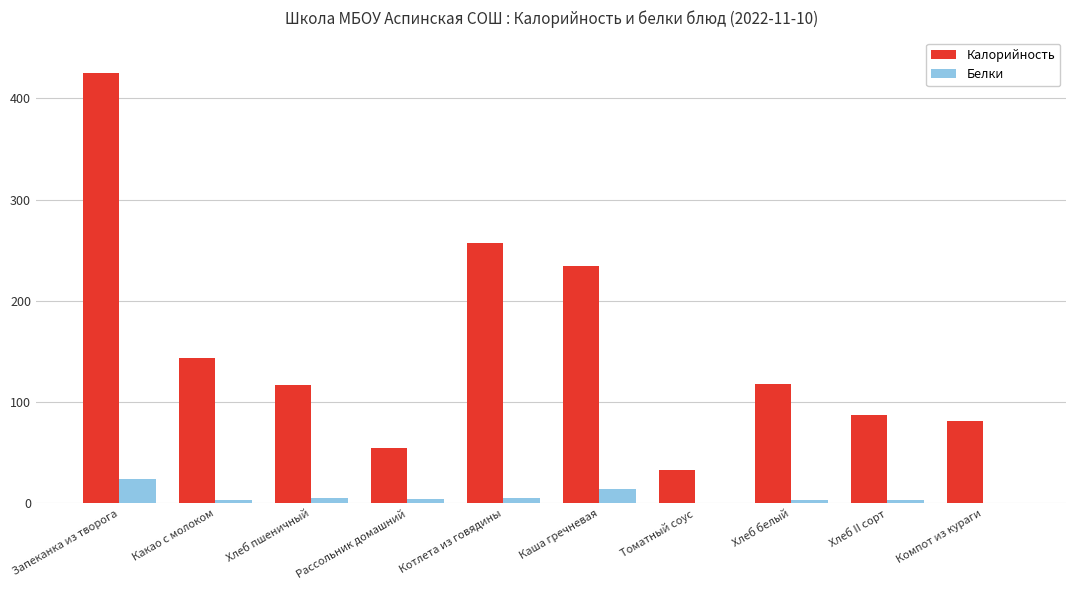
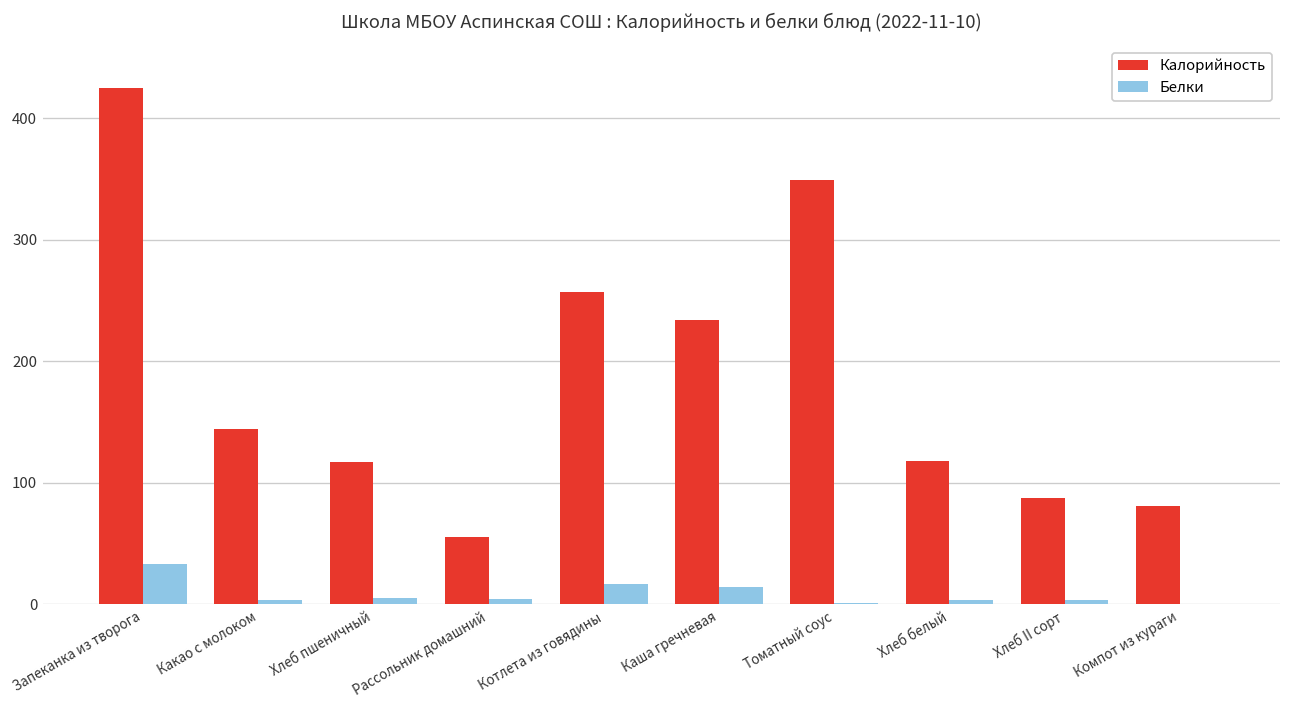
  {
    "Калорийность": {
      "Запеканка из творога": 425,
      "Какао с молоком": 144,
      "Хлеб пшеничный": 117,
      "Рассольник домашний": 55,
      "Котлета из говядины": 257,
      "Каша гречневая": 234,
-     "Томатный соус": 33,
+     "Томатный соус": 349,
      "Хлеб белый": 118,
      "Хлеб II сорт": 87,
      "Компот из кураги": 81
    },
    "Белки": {
-     "Запеканка из творога": 24,
+     "Запеканка из творога": 33,
      "Какао с молоком": 4,
      "Хлеб пшеничный": 5,
      "Рассольник домашний": 4,
-     "Котлета из говядины": 5,
+     "Котлета из говядины": 17,
      "Каша гречневая": 14,
      "Хлеб белый": 4,
      "Хлеб II сорт": 3
    }
  }
